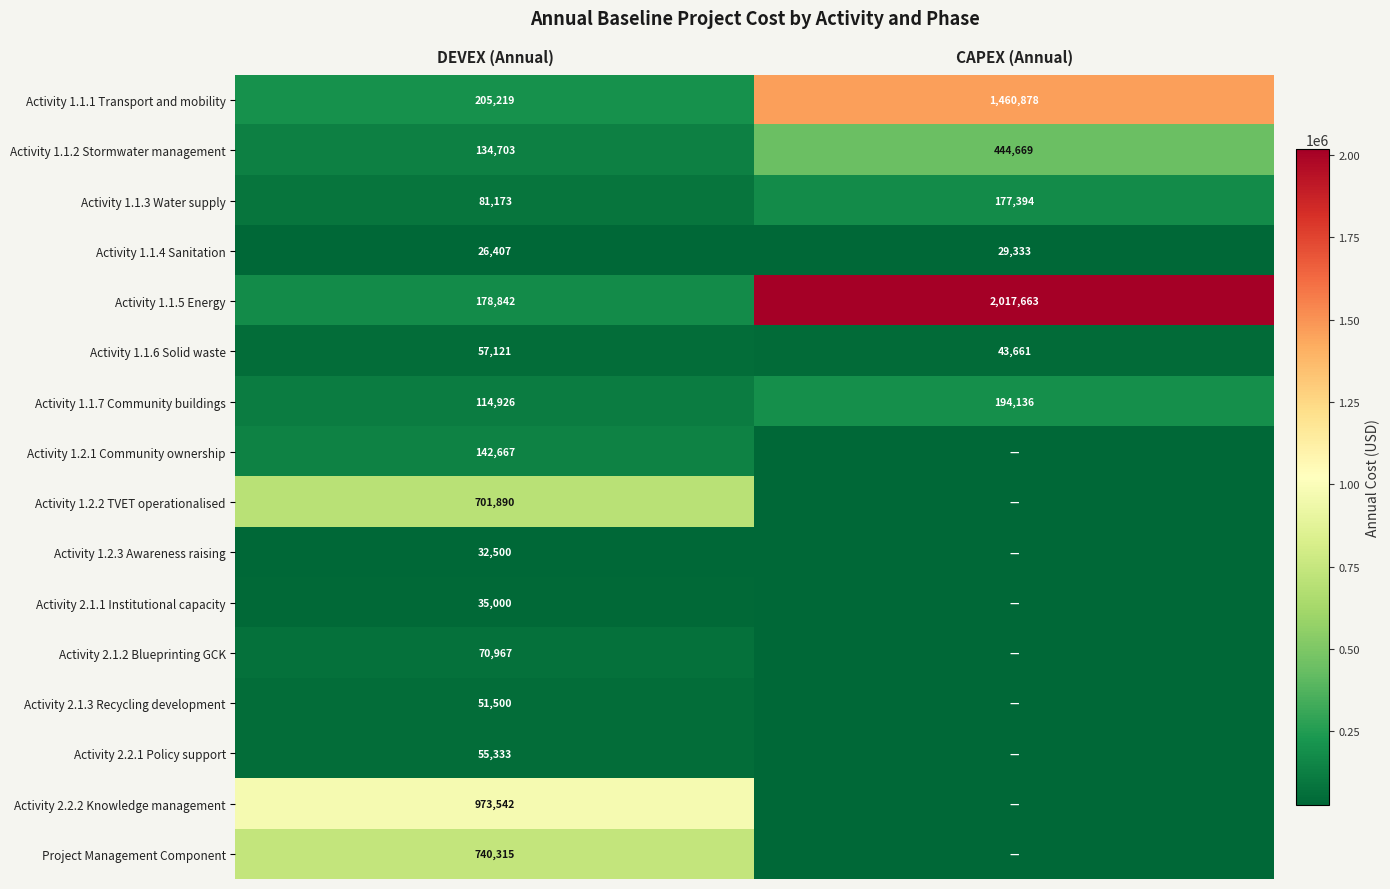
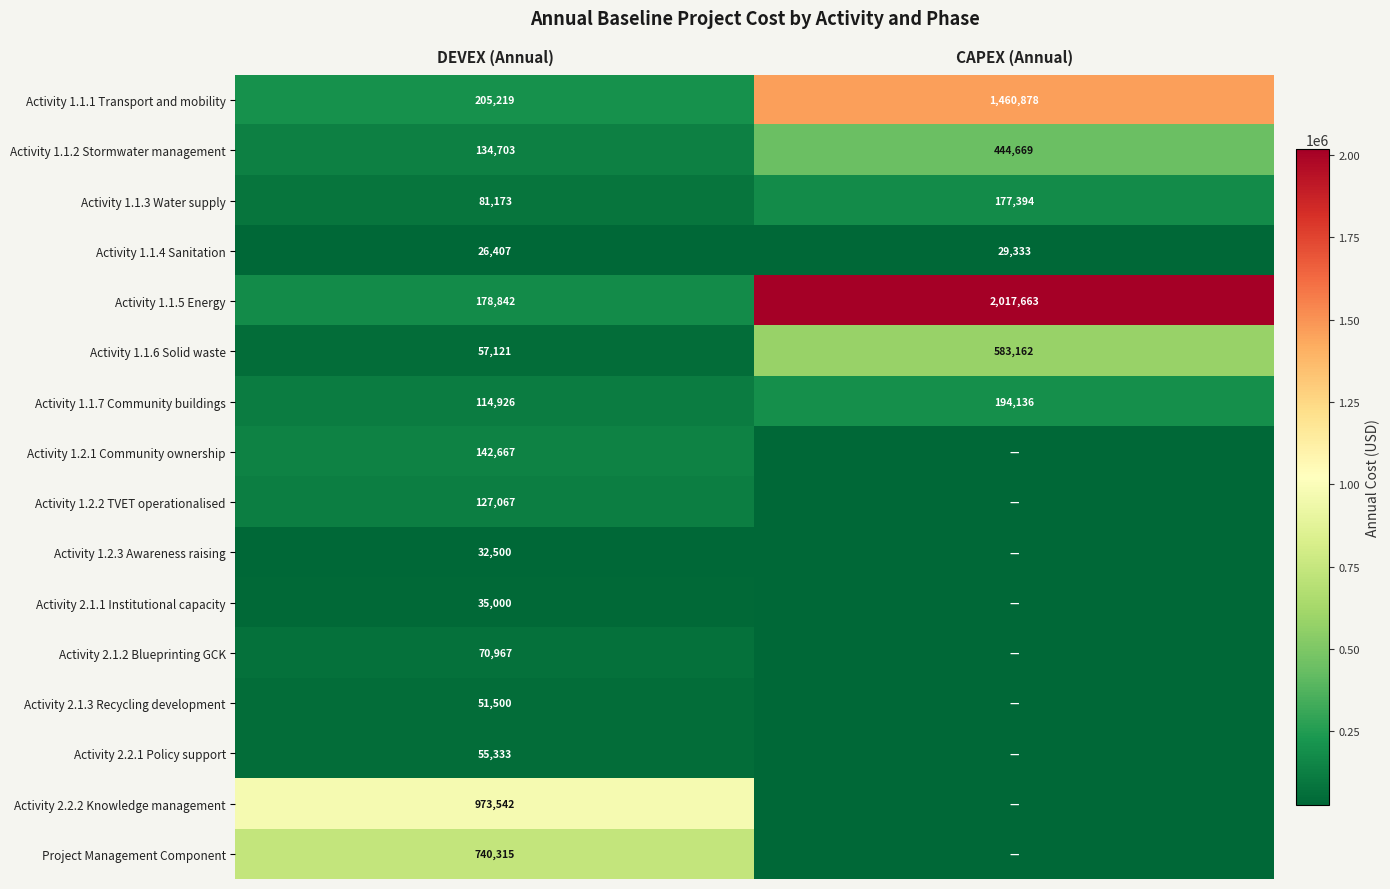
  {
    "Activity 1.1.1 Transport and mobility": {
      "DEVEX (Annual)": "205,219",
      "CAPEX (Annual)": "1,460,878"
    },
    "Activity 1.1.2 Stormwater management": {
      "DEVEX (Annual)": "134,703",
      "CAPEX (Annual)": "444,669"
    },
    "Activity 1.1.3 Water supply": {
      "DEVEX (Annual)": "81,173",
      "CAPEX (Annual)": "177,394"
    },
    "Activity 1.1.4 Sanitation": {
      "DEVEX (Annual)": "26,407",
      "CAPEX (Annual)": "29,333"
    },
    "Activity 1.1.5 Energy": {
      "DEVEX (Annual)": "178,842",
      "CAPEX (Annual)": "2,017,663"
    },
    "Activity 1.1.6 Solid waste": {
      "DEVEX (Annual)": "57,121",
-     "CAPEX (Annual)": "43,661"
+     "CAPEX (Annual)": "583,162"
    },
    "Activity 1.1.7 Community buildings": {
      "DEVEX (Annual)": "114,926",
      "CAPEX (Annual)": "194,136"
    },
    "Activity 1.2.1 Community ownership": {
      "DEVEX (Annual)": "142,667"
    },
    "Activity 1.2.2 TVET operationalised": {
-     "DEVEX (Annual)": "701,890"
+     "DEVEX (Annual)": "127,067"
    },
    "Activity 1.2.3 Awareness raising": {
      "DEVEX (Annual)": "32,500"
    },
    "Activity 2.1.1 Institutional capacity": {
      "DEVEX (Annual)": "35,000"
    },
    "Activity 2.1.2 Blueprinting GCK": {
      "DEVEX (Annual)": "70,967"
    },
    "Activity 2.1.3 Recycling development": {
      "DEVEX (Annual)": "51,500"
    },
    "Activity 2.2.1 Policy support": {
      "DEVEX (Annual)": "55,333"
    },
    "Activity 2.2.2 Knowledge management": {
      "DEVEX (Annual)": "973,542"
    },
    "Project Management Component": {
      "DEVEX (Annual)": "740,315"
    }
  }
